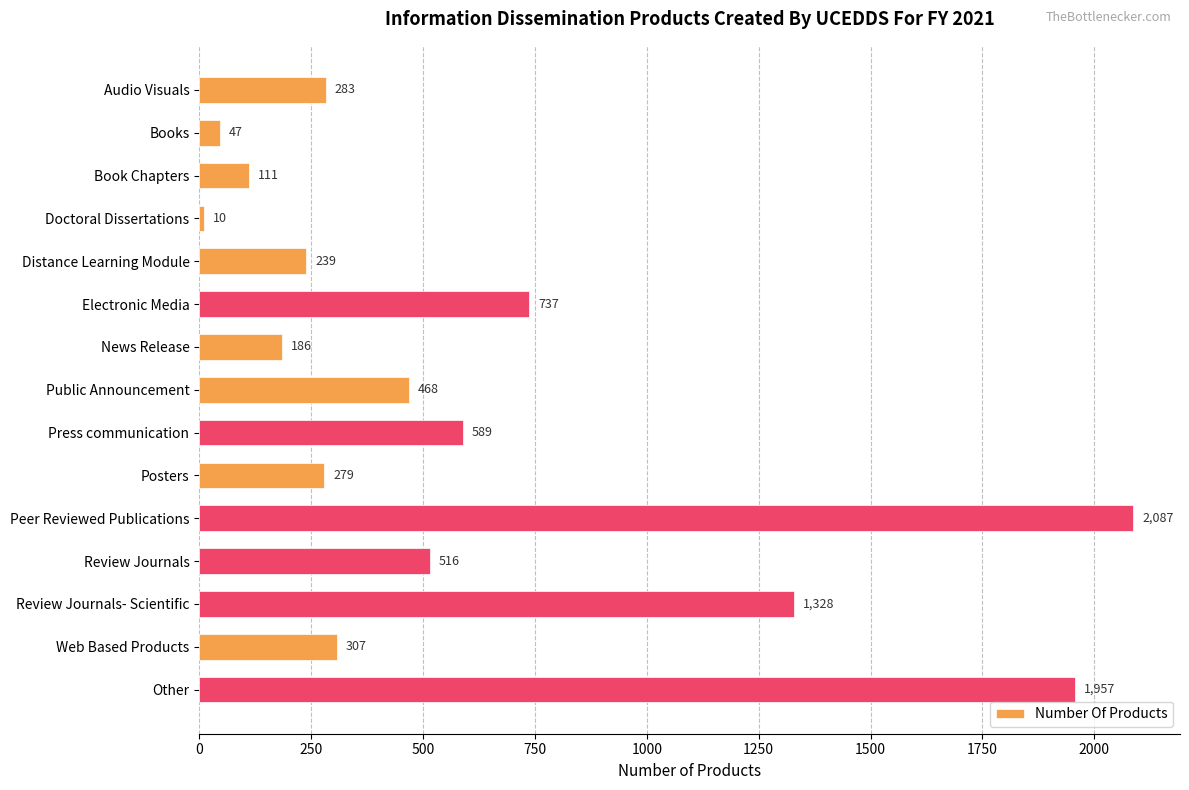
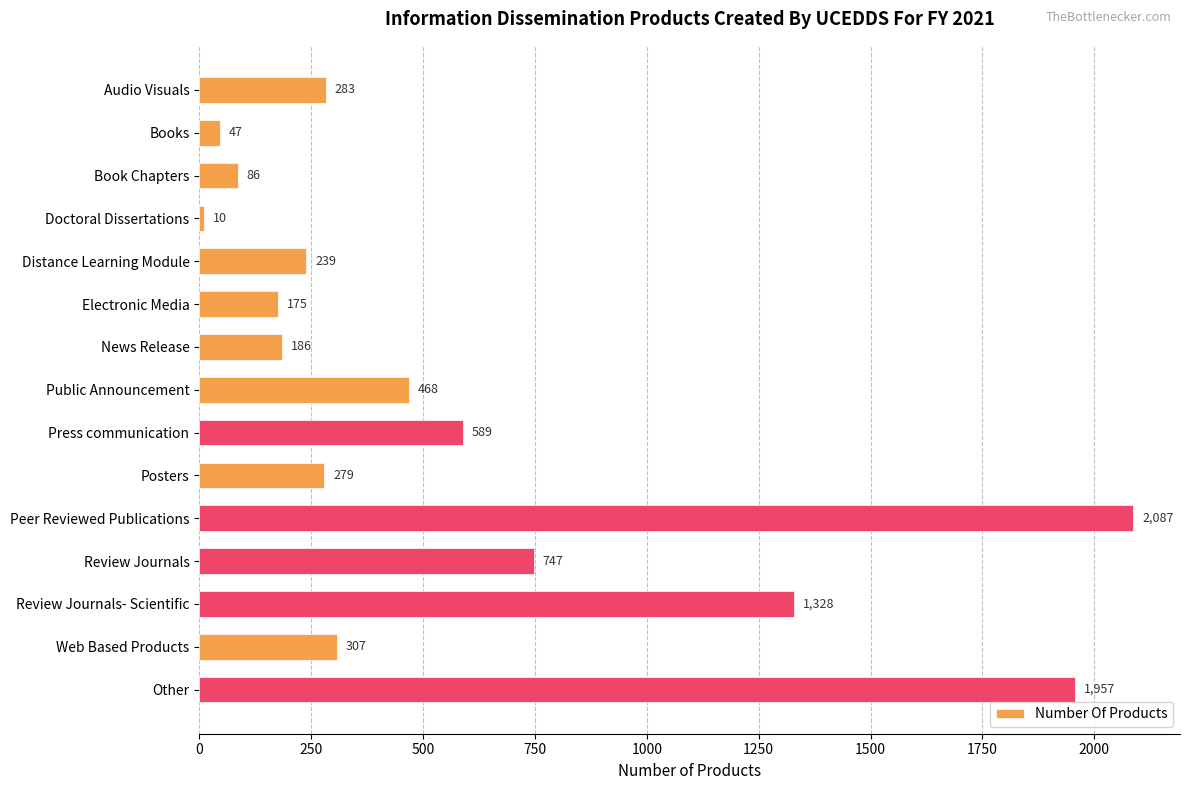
  {
    "Audio Visuals": "283",
    "Books": "47",
-   "Book Chapters": "111",
+   "Book Chapters": "86",
    "Doctoral Dissertations": "10",
    "Distance Learning Module": "239",
-   "Electronic Media": "737",
+   "Electronic Media": "175",
    "News Release": "186",
    "Public Announcement": "468",
    "Press communication": "589",
    "Posters": "279",
    "Peer Reviewed Publications": "2,087",
-   "Review Journals": "516",
+   "Review Journals": "747",
    "Review Journals- Scientific": "1,328",
    "Web Based Products": "307",
    "Other": "1,957"
  }
